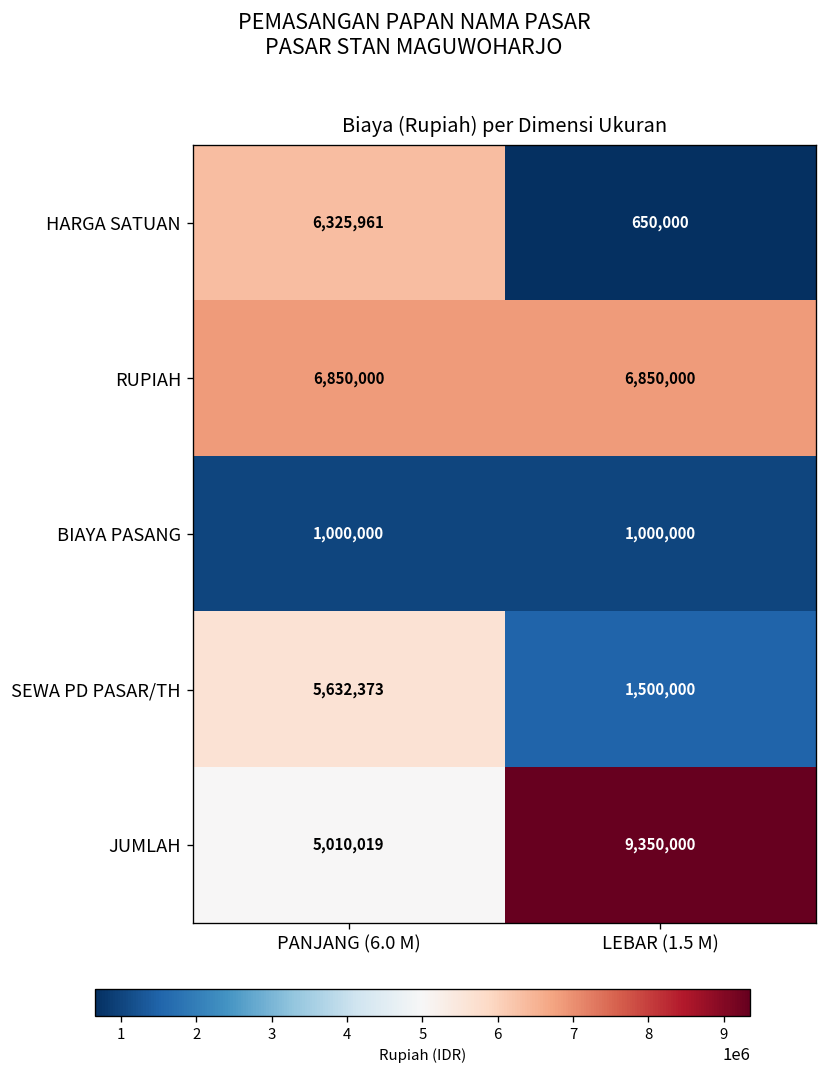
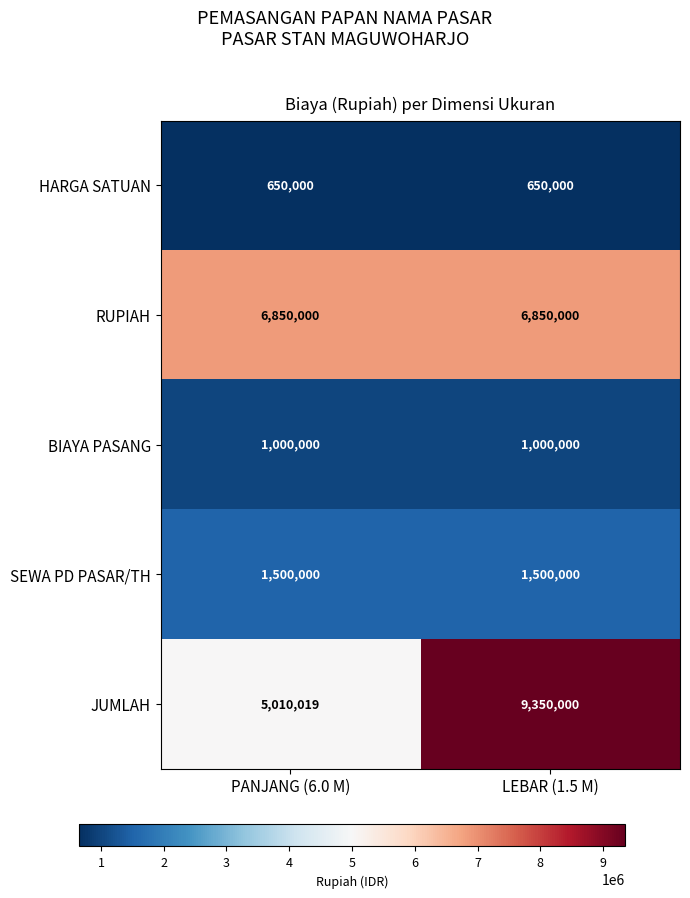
  {
    "HARGA SATUAN": {
-     "PANJANG (6.0 M)": "6,325,961",
+     "PANJANG (6.0 M)": "650,000",
      "LEBAR (1.5 M)": "650,000"
    },
    "RUPIAH": {
      "PANJANG (6.0 M)": "6,850,000",
      "LEBAR (1.5 M)": "6,850,000"
    },
    "BIAYA PASANG": {
      "PANJANG (6.0 M)": "1,000,000",
      "LEBAR (1.5 M)": "1,000,000"
    },
    "SEWA PD PASAR/TH": {
-     "PANJANG (6.0 M)": "5,632,373",
+     "PANJANG (6.0 M)": "1,500,000",
      "LEBAR (1.5 M)": "1,500,000"
    },
    "JUMLAH": {
      "PANJANG (6.0 M)": "5,010,019",
      "LEBAR (1.5 M)": "9,350,000"
    }
  }
